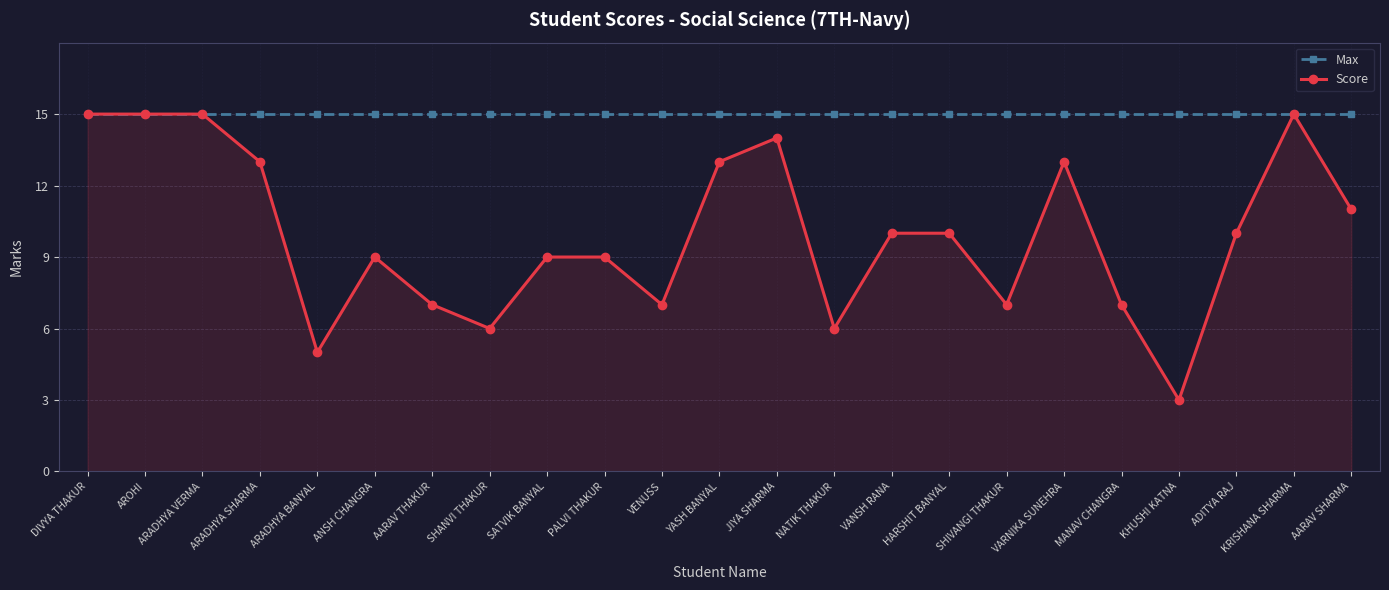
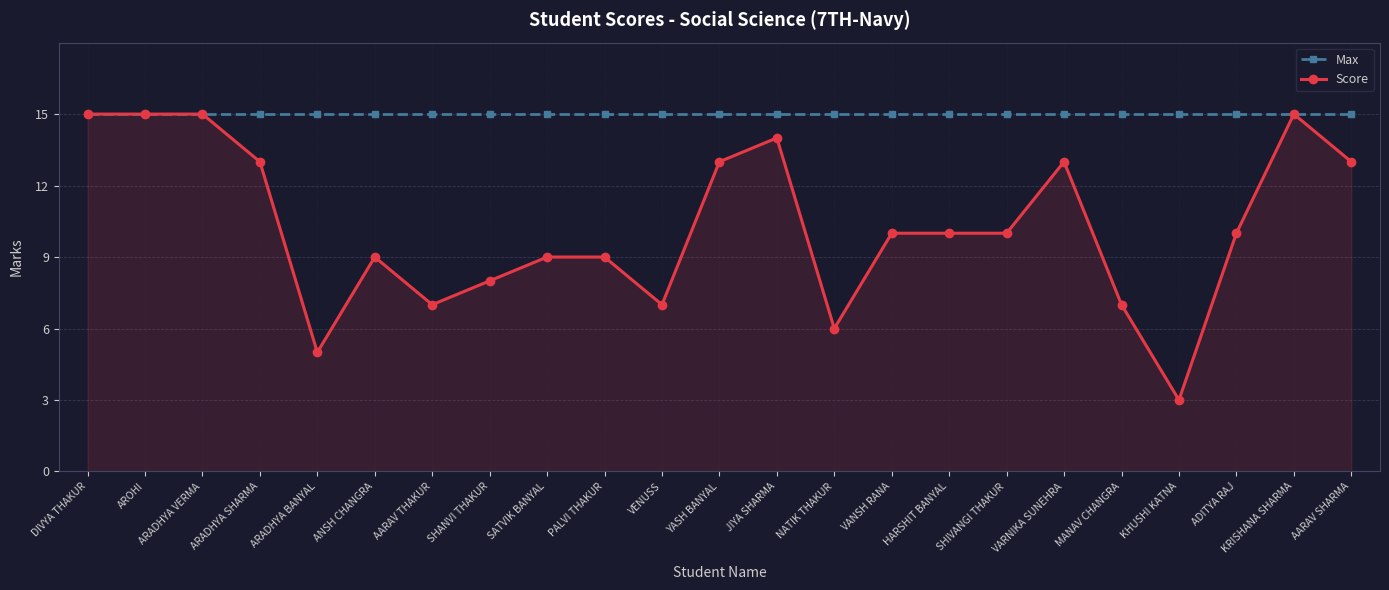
  {
    "Max": {
      "ARADHYA SHARMA": 15,
      "ARADHYA BANYAL": 15,
      "ANSH CHANGRA": 15,
      "AARAV THAKUR": 15,
      "SHANVI THAKUR": 15,
      "SATVIK BANYAL": 15,
      "PALVI THAKUR": 15,
      "VENUSS": 15,
      "YASH BANYAL": 15,
      "JIYA SHARMA": 15,
      "NATIK THAKUR": 15,
      "VANSH RANA": 15,
      "HARSHIT BANYAL": 15,
      "SHIVANGI THAKUR": 15,
      "VARNIKA SUNEHRA": 15,
      "MANAV CHANGRA": 15,
      "KHUSHI KATNA": 15,
      "ADITYA RAJ": 15,
      "AARAV SHARMA": 15
    },
    "Score": {
      "ARADHYA SHARMA": 13,
      "ARADHYA BANYAL": 5,
      "ANSH CHANGRA": 9,
      "AARAV THAKUR": 7,
-     "SHANVI THAKUR": 6,
+     "SHANVI THAKUR": 8,
      "SATVIK BANYAL": 9,
      "PALVI THAKUR": 9,
      "VENUSS": 7,
      "YASH BANYAL": 13,
      "JIYA SHARMA": 14,
      "NATIK THAKUR": 6,
      "VANSH RANA": 10,
      "HARSHIT BANYAL": 10,
-     "SHIVANGI THAKUR": 7,
+     "SHIVANGI THAKUR": 10,
      "VARNIKA SUNEHRA": 13,
      "MANAV CHANGRA": 7,
      "KHUSHI KATNA": 3,
      "ADITYA RAJ": 10,
-     "AARAV SHARMA": 11
+     "AARAV SHARMA": 13
    }
  }
